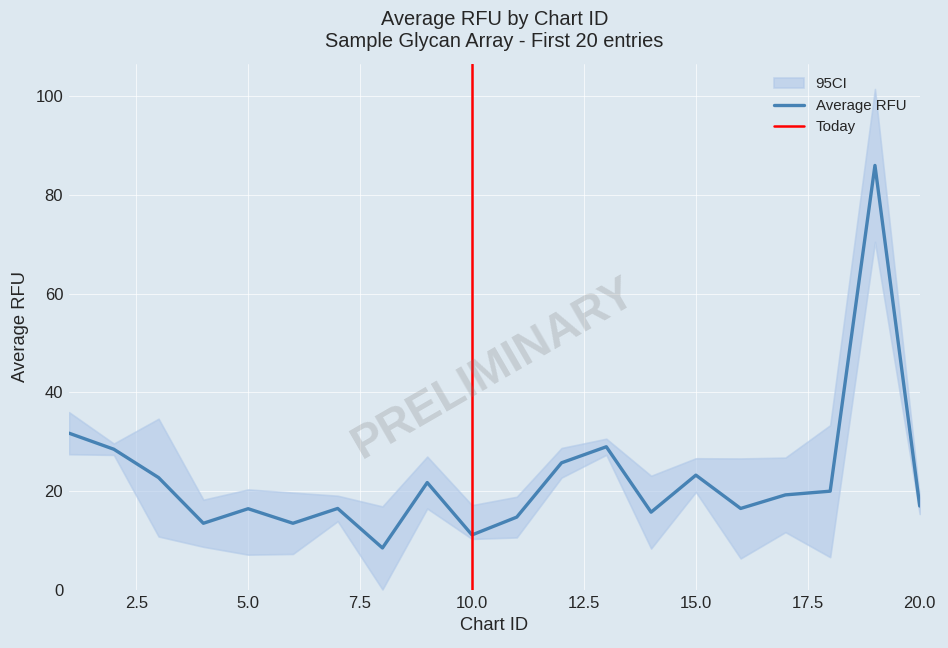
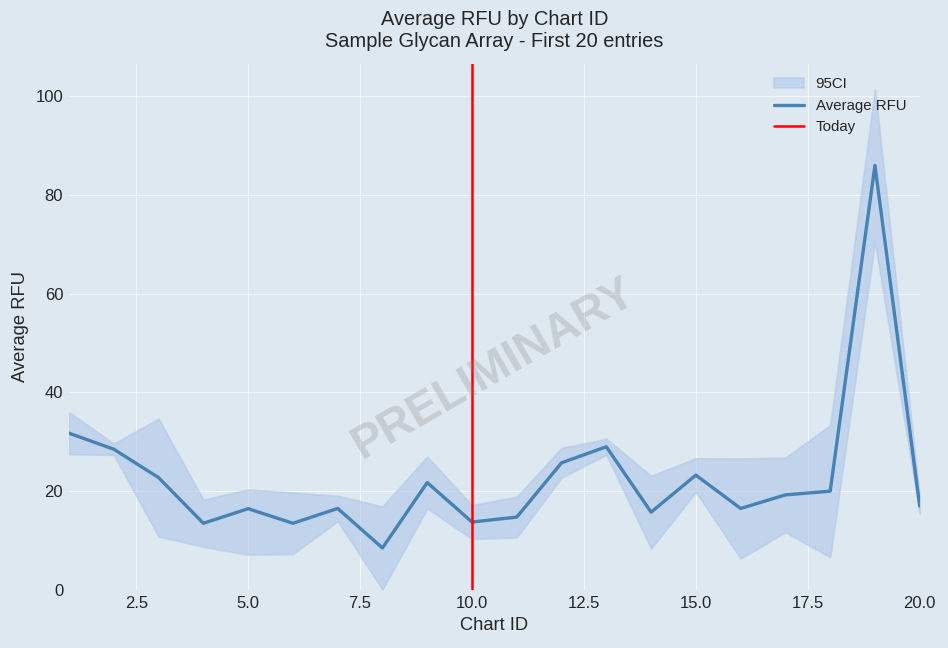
  {
    "Average RFU": {
      "5.0": 16,
-     "10.0": 11,
+     "10.0": 14,
      "15.0": 23,
      "20.0": 17
    }
  }
